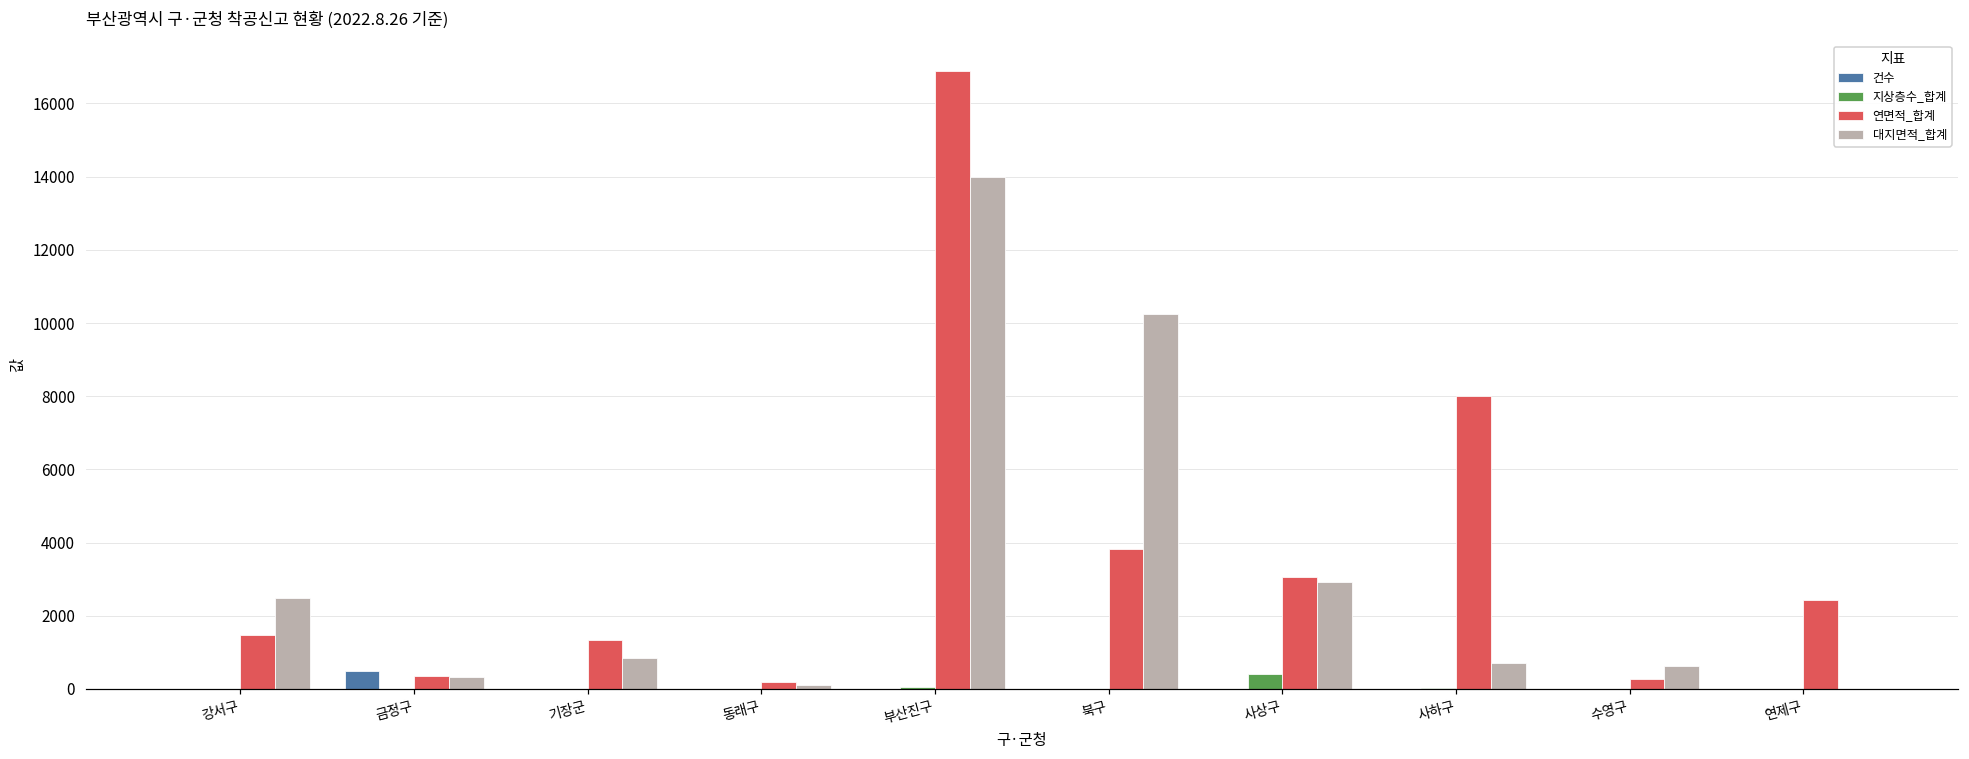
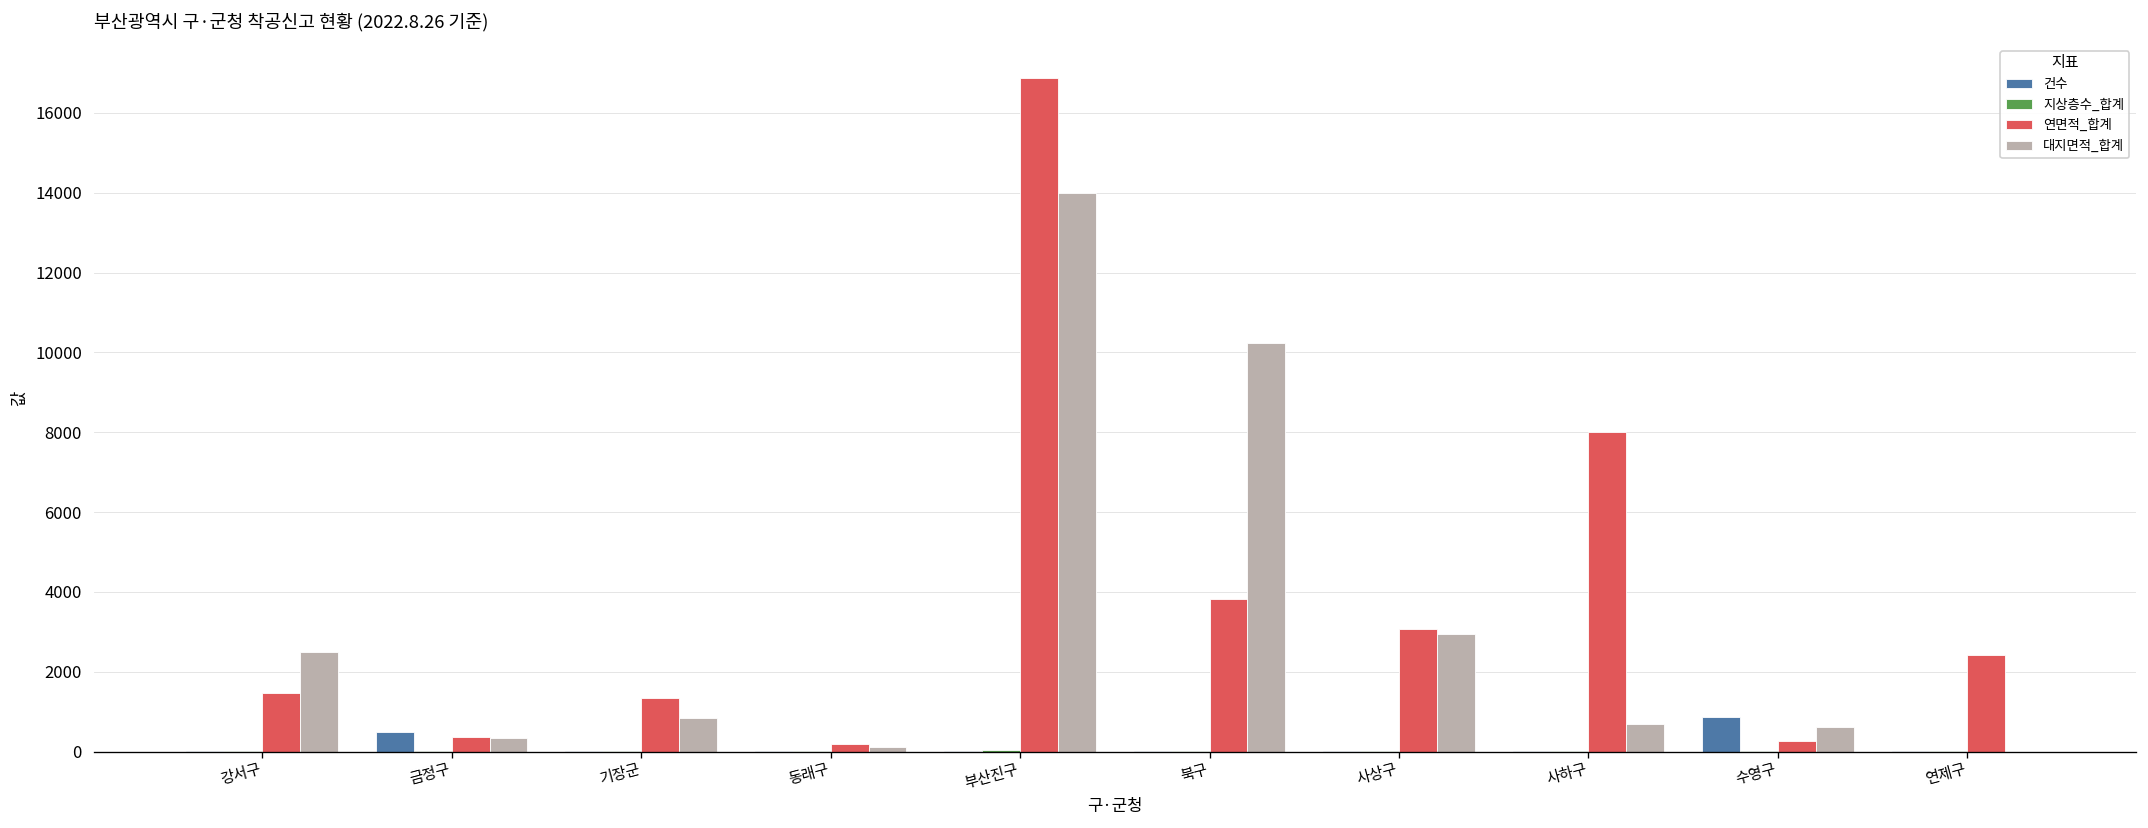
  {
    "건수": {
      "금정구": 500,
-     "수영구": 0
+     "수영구": 900
    },
    "지상층수_합계": {
-     "사상구": 400
+     "사상구": 0
    },
    "연면적_합계": {
      "강서구": 1500,
      "금정구": 400,
      "기장군": 1300,
      "동래구": 200,
      "부산진구": 16900,
      "북구": 3800,
      "사상구": 3100,
      "사하구": 8000,
      "수영구": 300,
      "연제구": 2400
    },
    "대지면적_합계": {
      "강서구": 2500,
      "금정구": 300,
      "기장군": 800,
      "동래구": 100,
      "부산진구": 14000,
      "북구": 10200,
      "사상구": 2900,
      "사하구": 700,
      "수영구": 600,
      "연제구": 0
    }
  }
